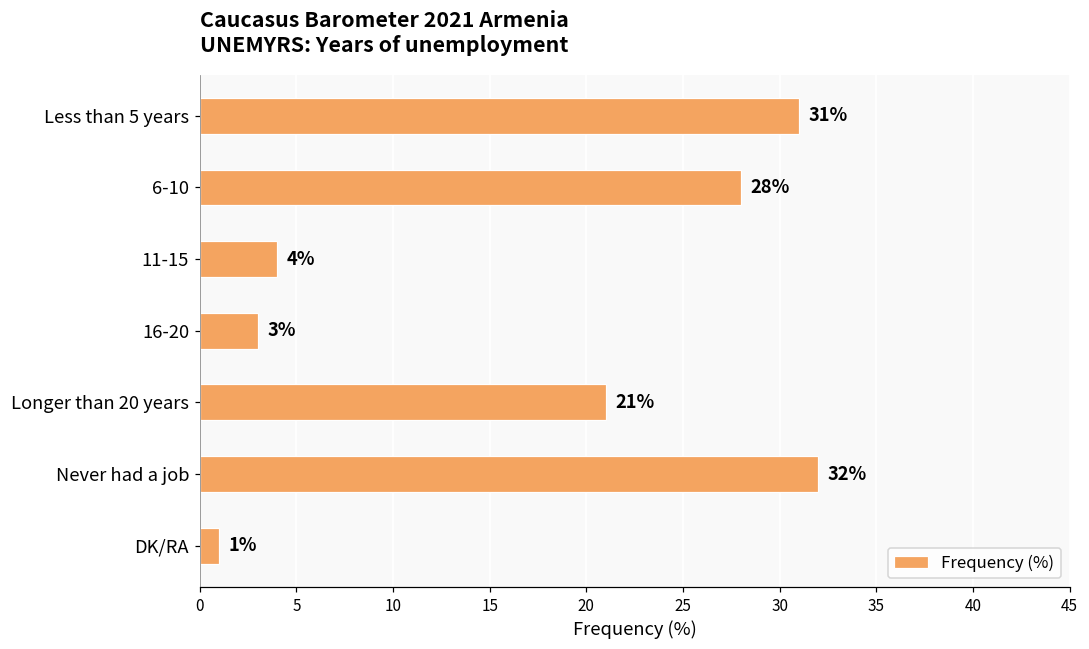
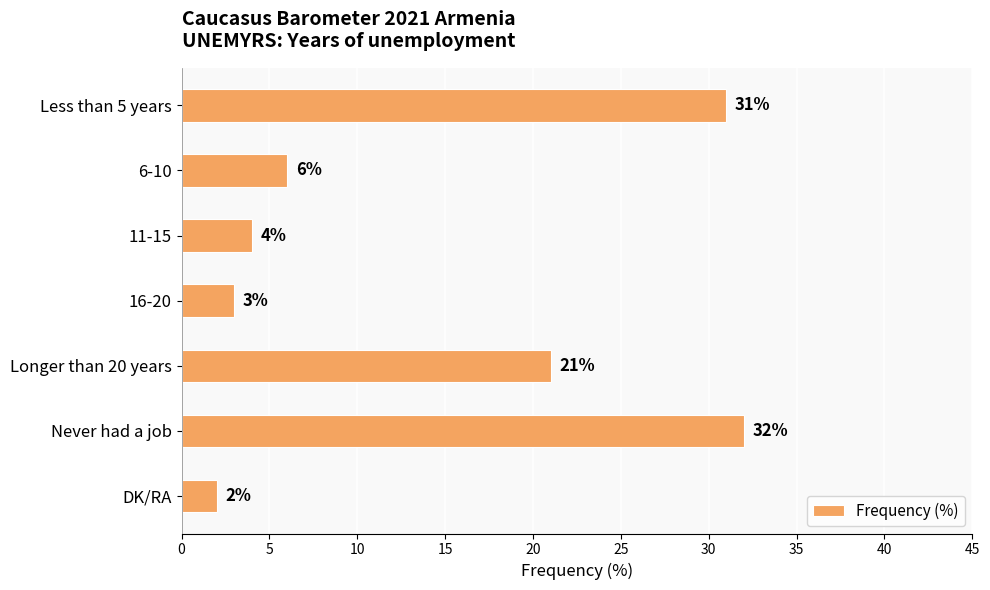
  {
    "Less than 5 years": "31%",
-   "6-10": "28%",
+   "6-10": "6%",
    "11-15": "4%",
    "16-20": "3%",
    "Longer than 20 years": "21%",
    "Never had a job": "32%",
-   "DK/RA": "1%"
+   "DK/RA": "2%"
  }
